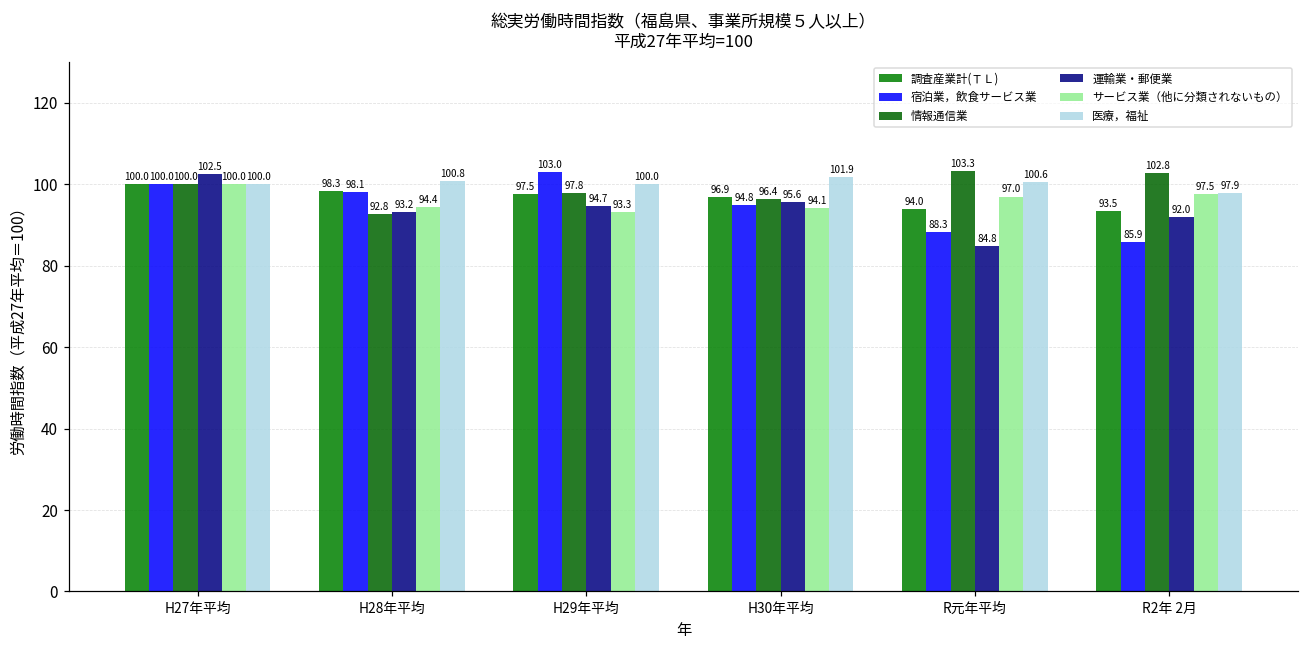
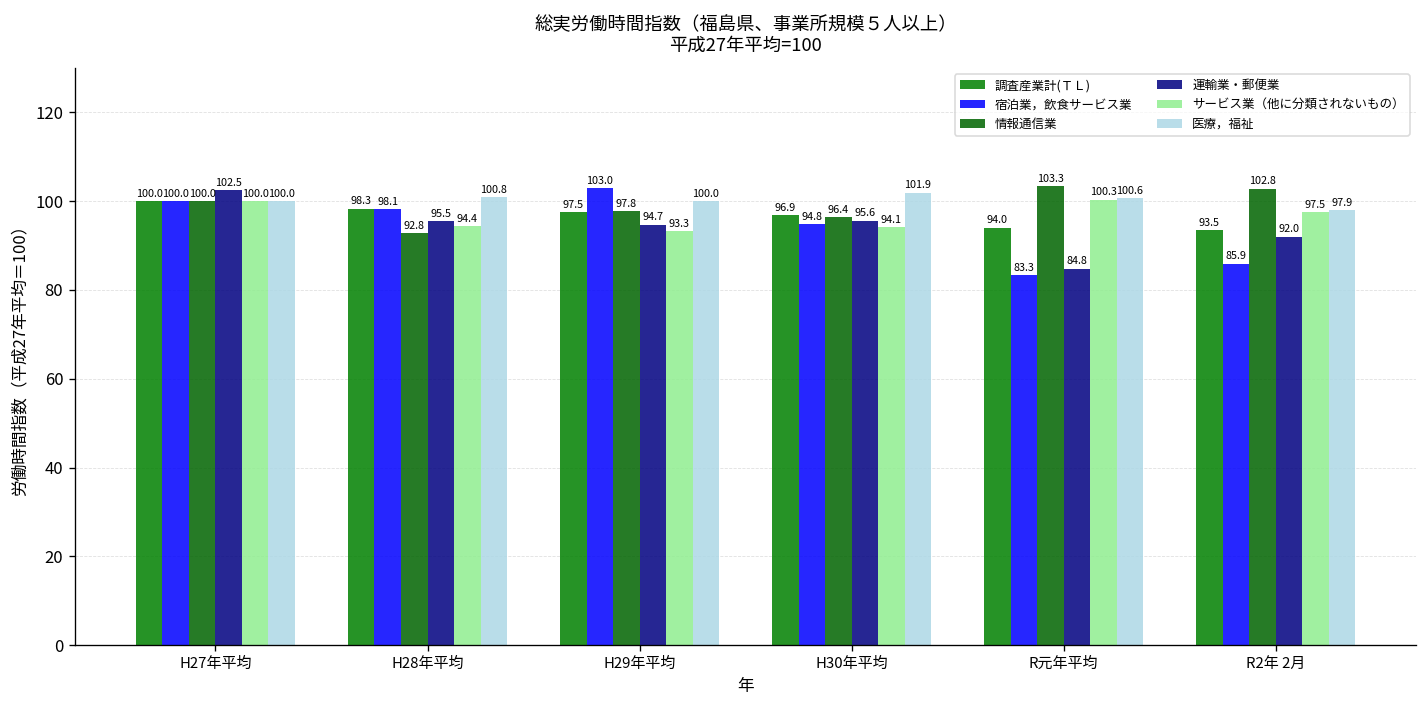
  {
    "宿泊業，飲食サービス業": {
      "H27年平均": 100.0,
      "H28年平均": 98.1,
      "H29年平均": 103.0,
      "H30年平均": 94.8,
-     "R元年平均": 88.3,
+     "R元年平均": 83.3,
      "R2年 2月": 85.9
    },
    "運輸業・郵便業": {
      "H27年平均": 102.5,
-     "H28年平均": 93.2,
+     "H28年平均": 95.5,
      "H29年平均": 94.7,
      "H30年平均": 95.6,
      "R元年平均": 84.8,
      "R2年 2月": 92.0
    },
    "サービス業（他に分類されないもの）": {
      "H27年平均": 100.0,
      "H28年平均": 94.4,
      "H29年平均": 93.3,
      "H30年平均": 94.1,
-     "R元年平均": 97.0,
+     "R元年平均": 100.3,
      "R2年 2月": 97.5
    },
    "医療，福祉": {
      "H27年平均": 100.0,
      "H28年平均": 100.8,
      "H29年平均": 100.0,
      "H30年平均": 101.9,
      "R元年平均": 100.6,
      "R2年 2月": 97.9
    }
  }
